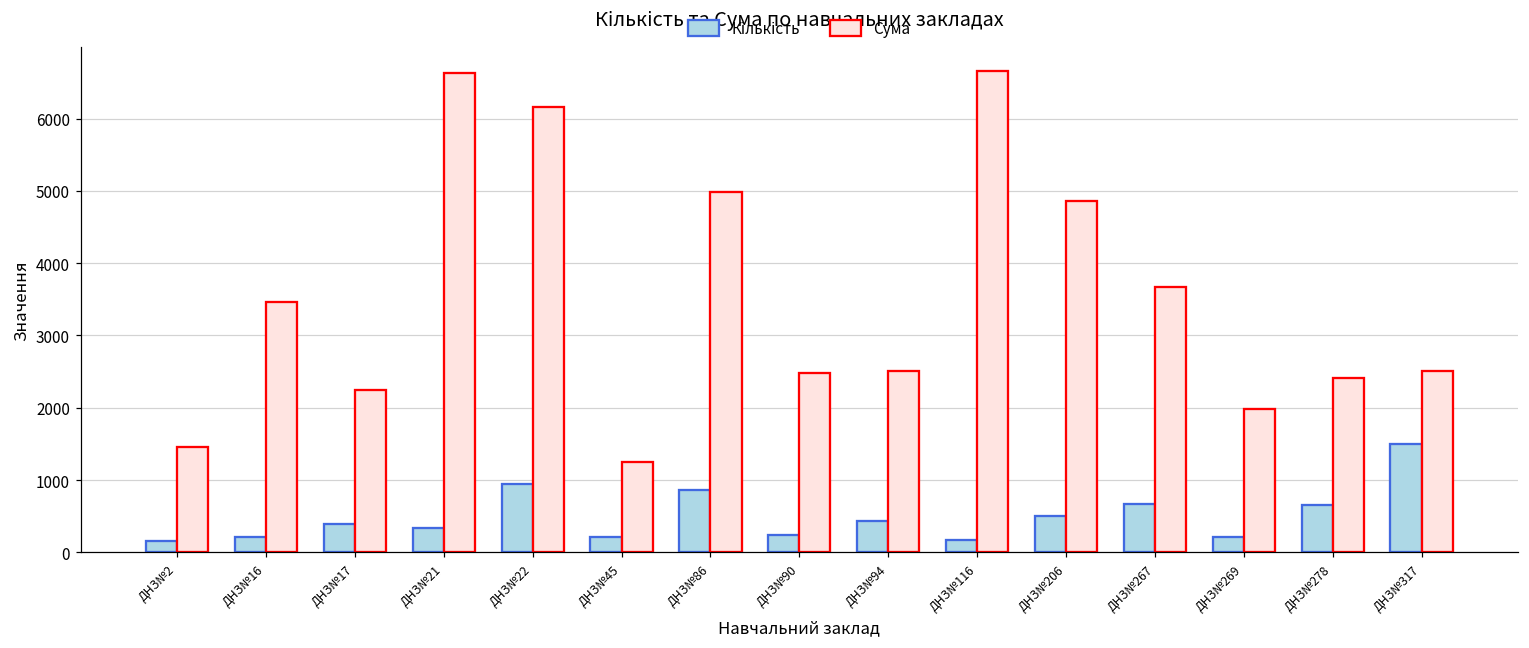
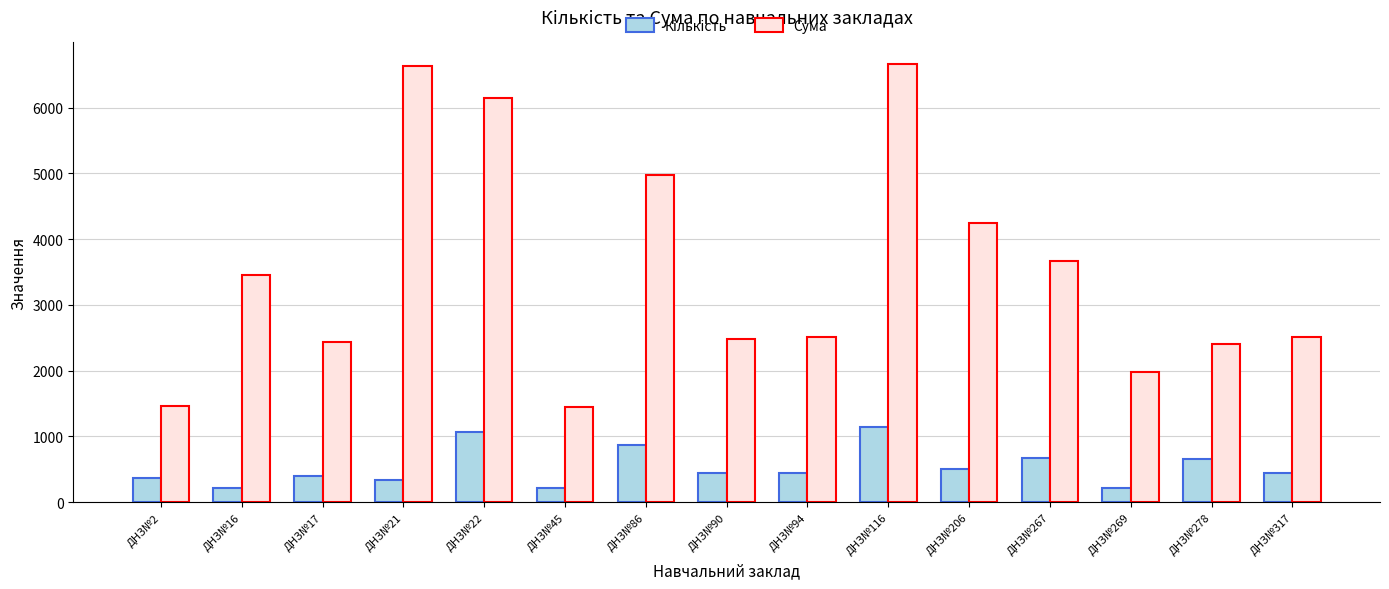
  {
    "Кількість": {
-     "ДНЗ№2": 200,
+     "ДНЗ№2": 400,
      "ДНЗ№16": 200,
      "ДНЗ№17": 400,
      "ДНЗ№21": 300,
-     "ДНЗ№22": 900,
+     "ДНЗ№22": 1100,
      "ДНЗ№45": 200,
      "ДНЗ№86": 900,
-     "ДНЗ№90": 200,
+     "ДНЗ№90": 400,
      "ДНЗ№94": 400,
-     "ДНЗ№116": 200,
+     "ДНЗ№116": 1100,
      "ДНЗ№206": 500,
      "ДНЗ№267": 700,
      "ДНЗ№269": 200,
      "ДНЗ№278": 700,
-     "ДНЗ№317": 1500
+     "ДНЗ№317": 400
    },
    "Сума": {
      "ДНЗ№2": 1500,
      "ДНЗ№16": 3500,
-     "ДНЗ№17": 2300,
+     "ДНЗ№17": 2400,
      "ДНЗ№21": 6600,
      "ДНЗ№22": 6200,
-     "ДНЗ№45": 1300,
+     "ДНЗ№45": 1400,
      "ДНЗ№86": 5000,
      "ДНЗ№90": 2500,
      "ДНЗ№94": 2500,
      "ДНЗ№116": 6700,
-     "ДНЗ№206": 4900,
+     "ДНЗ№206": 4300,
      "ДНЗ№267": 3700,
      "ДНЗ№269": 2000,
      "ДНЗ№278": 2400,
      "ДНЗ№317": 2500
    }
  }
